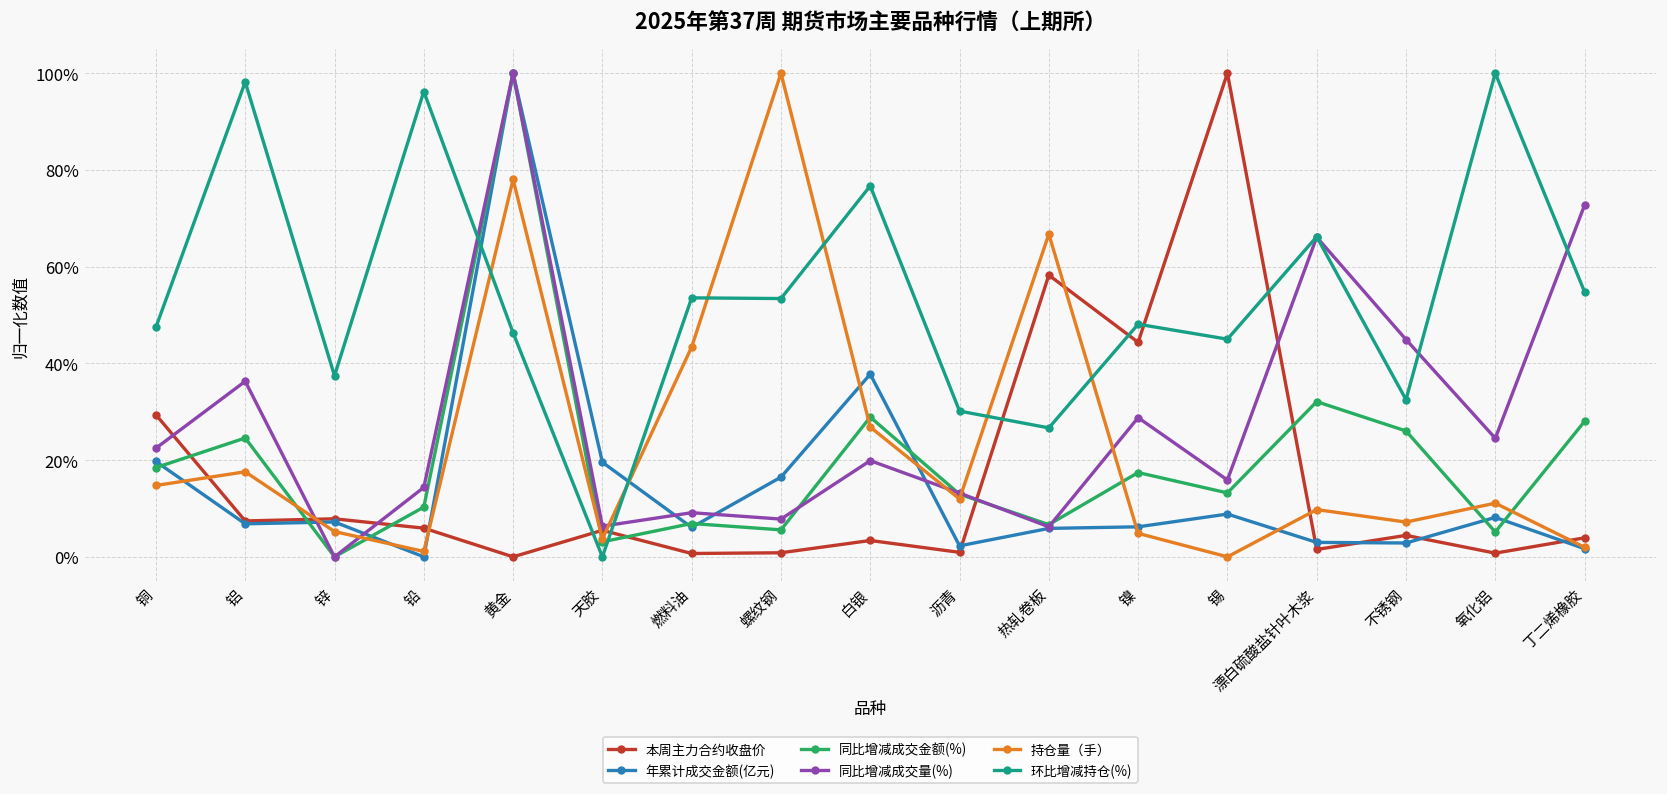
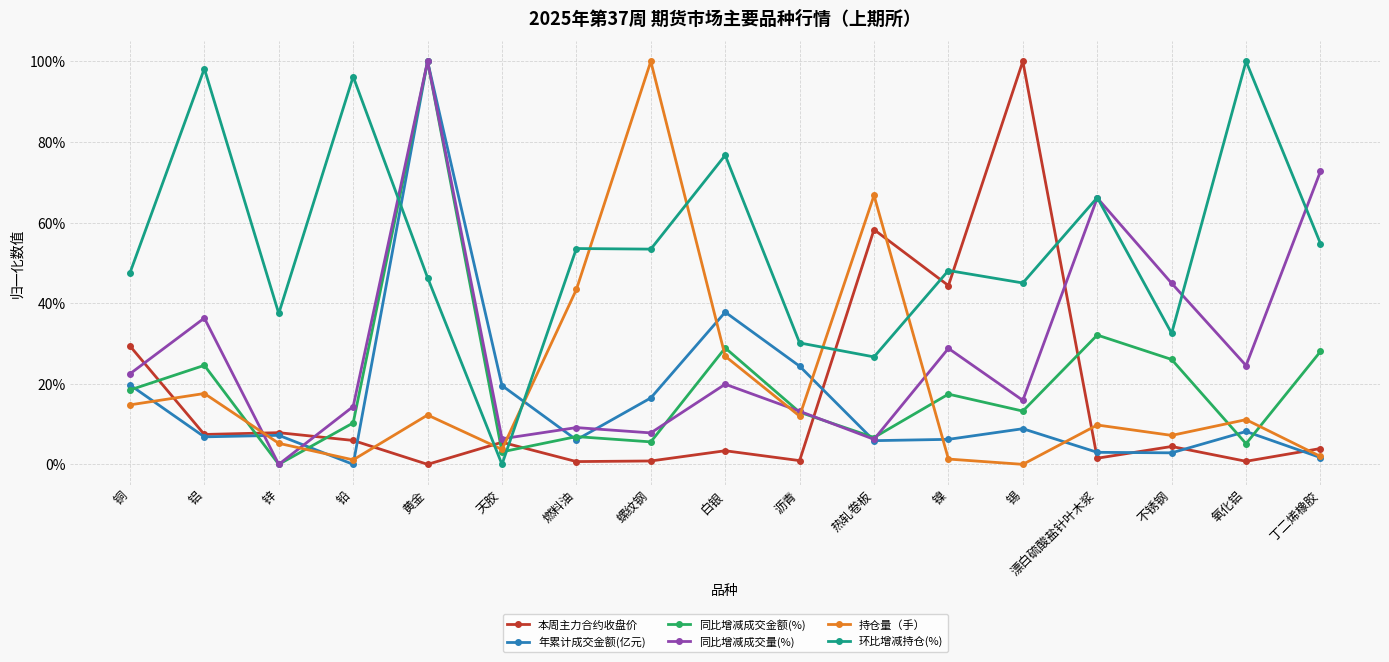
  {
    "本周主力合约收盘价": {
      "铜": "29%",
      "锌": "8%",
      "铅": "6%",
      "黄金": "0%",
      "天胶": "5%",
      "燃料油": "1%",
      "螺纹钢": "1%",
      "白银": "3%",
      "沥青": "1%",
      "热轧卷板": "58%",
      "镍": "44%",
      "锡": "100%",
      "漂白硫酸盐针叶木浆": "2%",
      "不锈钢": "4%",
      "氧化铝": "1%",
      "丁二烯橡胶": "4%"
    },
    "年累计成交金额(亿元)": {
      "铜": "20%",
      "锌": "7%",
      "铅": "0%",
      "天胶": "20%",
      "燃料油": "6%",
      "螺纹钢": "16%",
      "白银": "38%",
-     "沥青": "2%",
+     "沥青": "24%",
      "镍": "6%",
      "锡": "9%",
      "漂白硫酸盐针叶木浆": "3%",
      "不锈钢": "3%",
      "氧化铝": "8%"
    },
    "同比增减成交量(%)": {
      "铜": "22%",
      "铝": "36%",
      "铅": "14%",
      "天胶": "6%",
      "燃料油": "9%",
      "螺纹钢": "8%",
      "白银": "20%",
      "镍": "29%",
      "锡": "16%",
      "不锈钢": "45%",
      "氧化铝": "25%",
      "丁二烯橡胶": "73%"
    },
    "持仓量（手）": {
      "铜": "15%",
      "铝": "18%",
      "锌": "5%",
      "铅": "1%",
-     "黄金": "78%",
+     "黄金": "12%",
      "燃料油": "43%",
      "螺纹钢": "100%",
      "白银": "27%",
      "沥青": "12%",
      "热轧卷板": "67%",
-     "镍": "5%",
+     "镍": "1%",
      "锡": "0%",
      "漂白硫酸盐针叶木浆": "10%",
      "不锈钢": "7%",
      "氧化铝": "11%"
    }
  }
